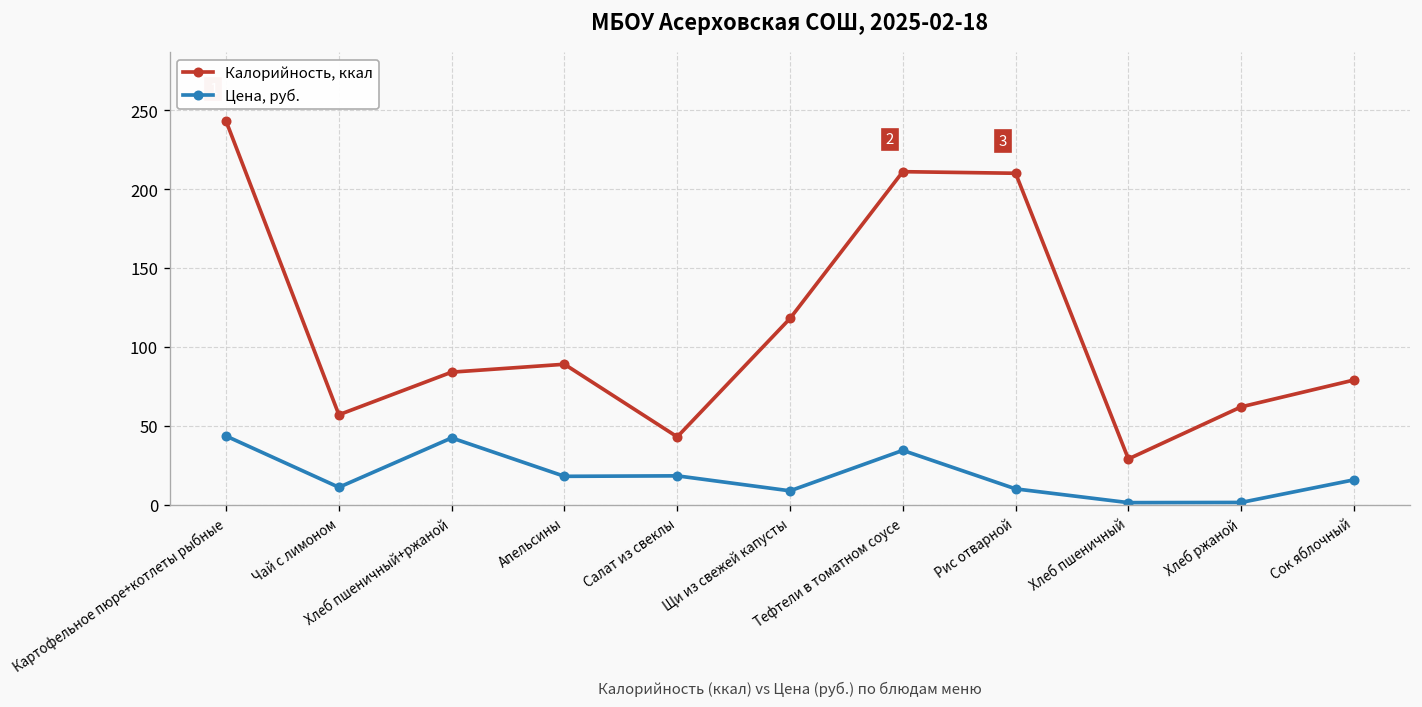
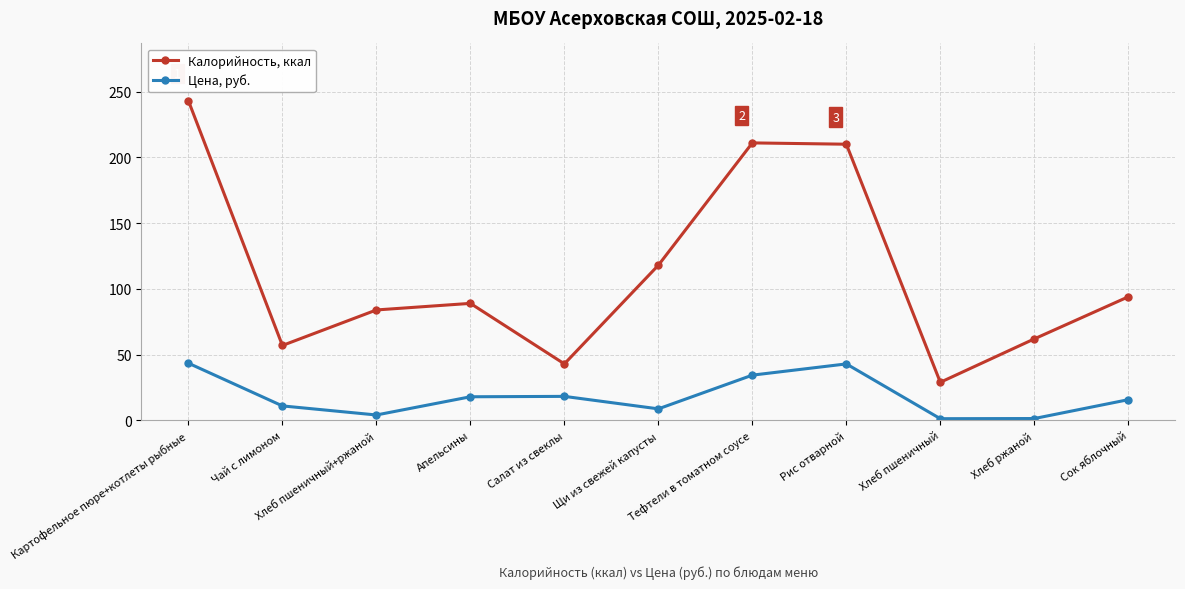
  {
    "Калорийность, ккал": {
      "Картофельное пюре+котлеты рыбные": 243,
      "Чай с лимоном": 57,
      "Хлеб пшеничный+ржаной": 84,
      "Апельсины": 89,
      "Салат из свеклы": 43,
      "Щи из свежей капусты": 118,
      "Хлеб пшеничный": 29,
      "Хлеб ржаной": 62,
-     "Сок яблочный": 79
+     "Сок яблочный": 94
    },
    "Цена, руб.": {
      "Картофельное пюре+котлеты рыбные": 44,
      "Чай с лимоном": 11,
-     "Хлеб пшеничный+ржаной": 42,
+     "Хлеб пшеничный+ржаной": 4,
      "Апельсины": 18,
      "Салат из свеклы": 18,
      "Щи из свежей капусты": 9,
      "Тефтели в томатном соусе": 34,
-     "Рис отварной": 10,
+     "Рис отварной": 43,
      "Хлеб пшеничный": 1,
      "Хлеб ржаной": 1,
      "Сок яблочный": 16
    }
  }
